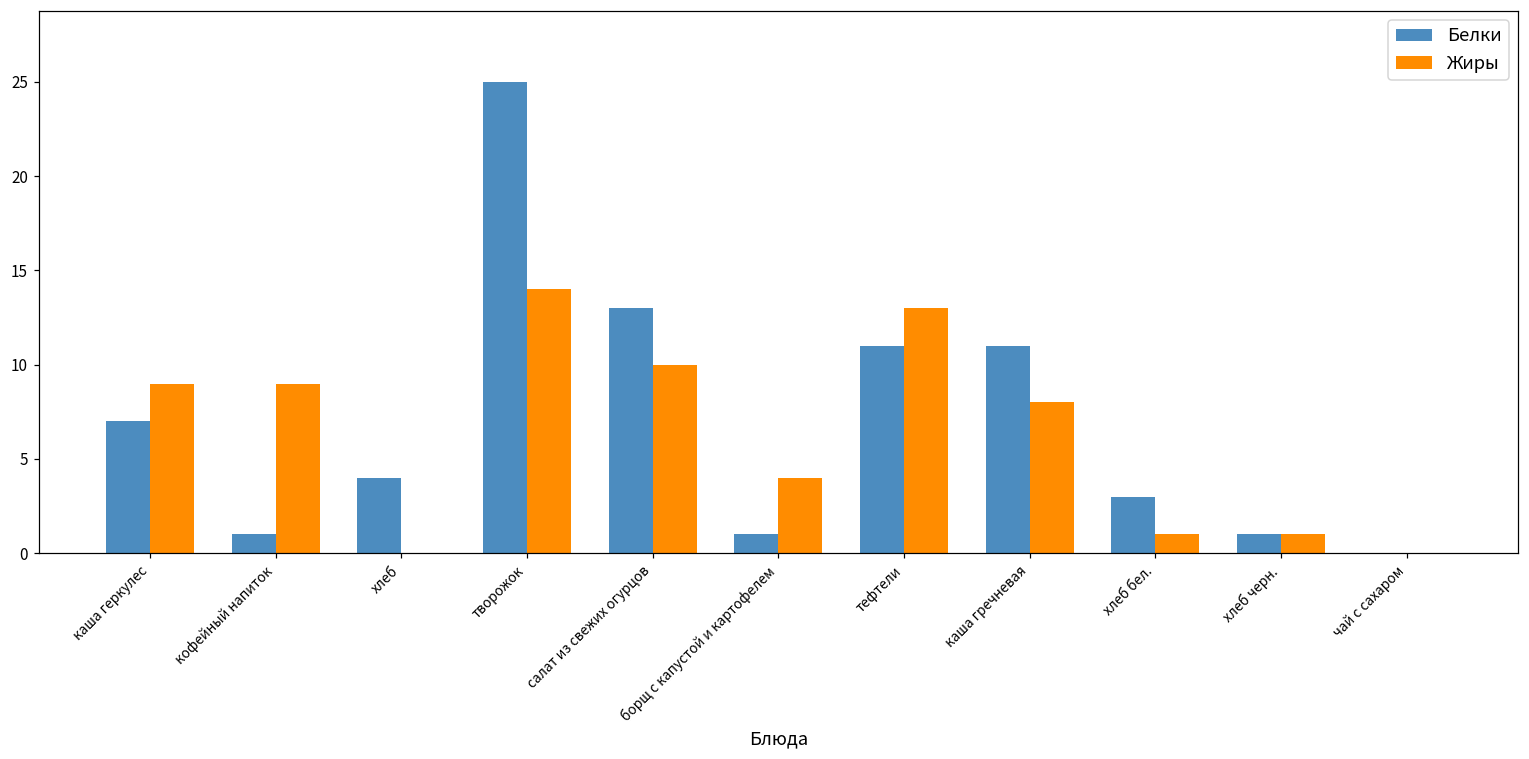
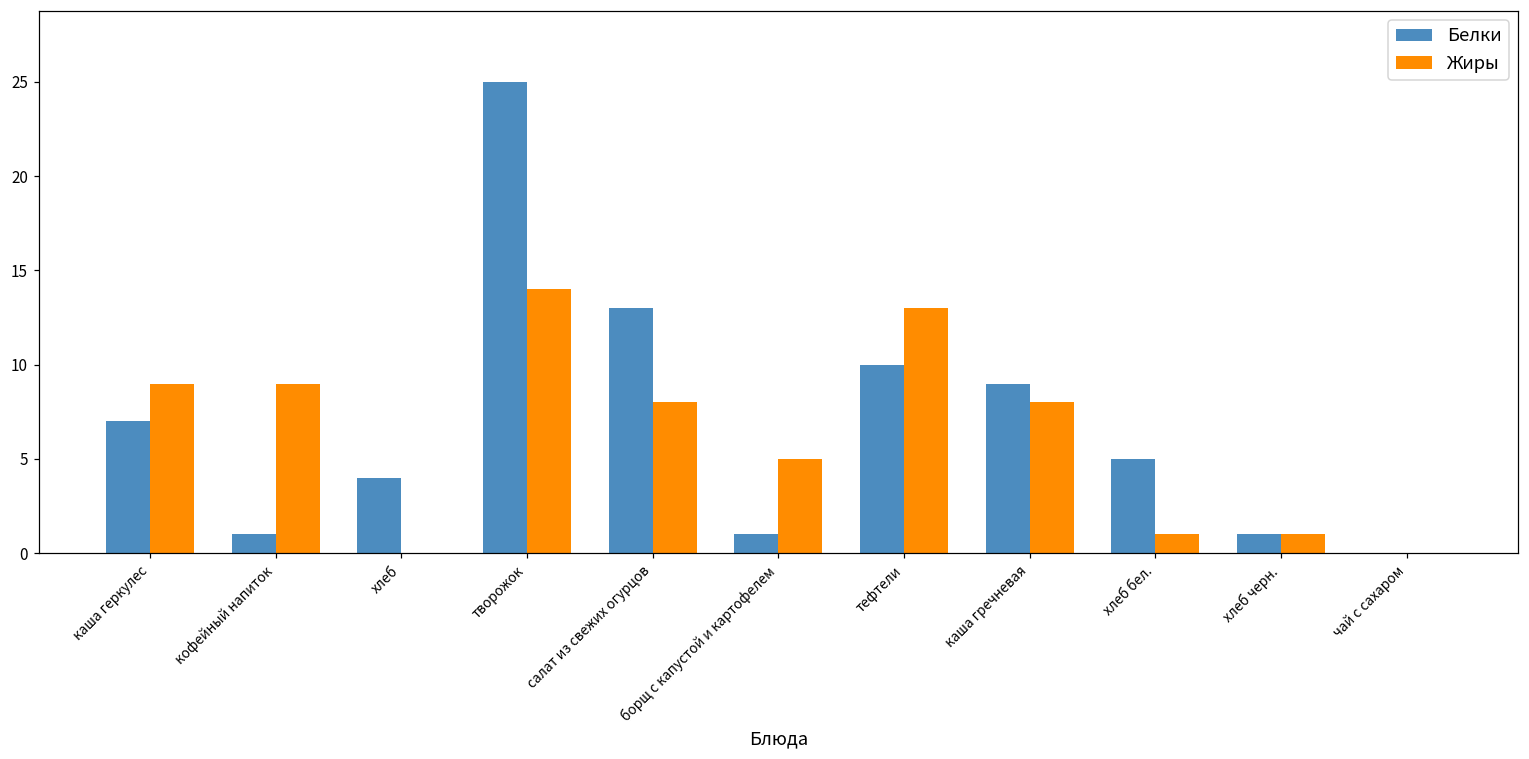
  {
    "Белки": {
      "каша геркулес": 7,
      "кофейный напиток": 1,
      "хлеб": 4,
      "творожок": 25,
      "салат из свежих огурцов": 13,
      "борщ с капустой и картофелем": 1,
-     "тефтели": 11,
-     "каша гречневая": 11,
-     "хлеб бел.": 3,
+     "тефтели": 10,
+     "каша гречневая": 9,
+     "хлеб бел.": 5,
      "хлеб черн.": 1,
      "чай с сахаром": 0
    },
    "Жиры": {
      "каша геркулес": 9,
      "кофейный напиток": 9,
      "хлеб": 0,
      "творожок": 14,
-     "салат из свежих огурцов": 10,
-     "борщ с капустой и картофелем": 4,
+     "салат из свежих огурцов": 8,
+     "борщ с капустой и картофелем": 5,
      "тефтели": 13,
      "каша гречневая": 8,
      "хлеб бел.": 1,
      "хлеб черн.": 1,
      "чай с сахаром": 0
    }
  }
